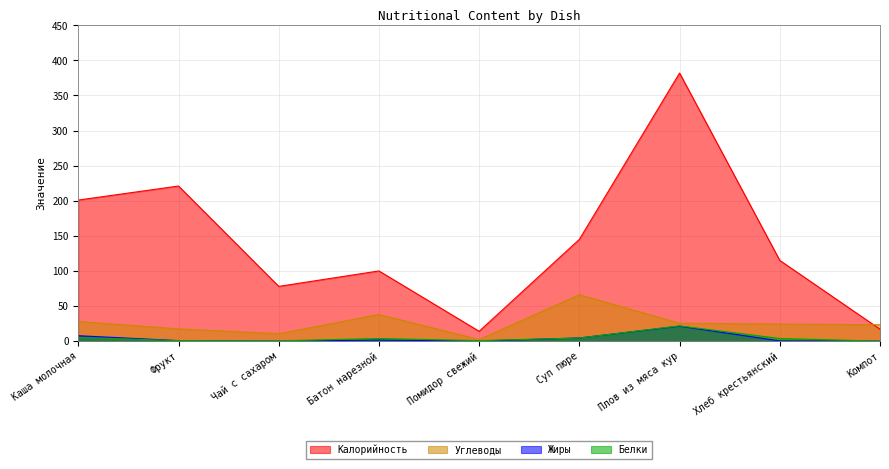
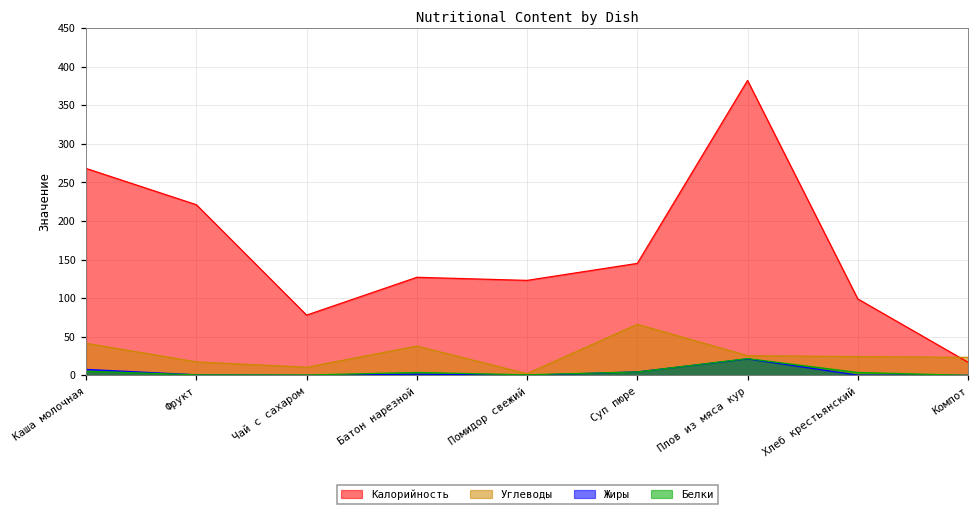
  {
    "Калорийность": {
-     "Каша молочная": 200,
+     "Каша молочная": 270,
      "Фрукт": 220,
      "Чай с сахаром": 80,
-     "Батон нарезной": 100,
-     "Помидор свежий": 10,
+     "Батон нарезной": 130,
+     "Помидор свежий": 120,
      "Суп пюре": 150,
      "Плов из мяса кур": 380,
-     "Хлеб крестьянский": 120,
+     "Хлеб крестьянский": 100,
      "Компот": 20
    },
    "Углеводы": {
-     "Каша молочная": 30,
+     "Каша молочная": 40,
      "Фрукт": 20,
      "Чай с сахаром": 10,
      "Батон нарезной": 40,
      "Суп пюре": 70,
      "Плов из мяса кур": 30,
      "Хлеб крестьянский": 20,
      "Компот": 20
    }
  }
